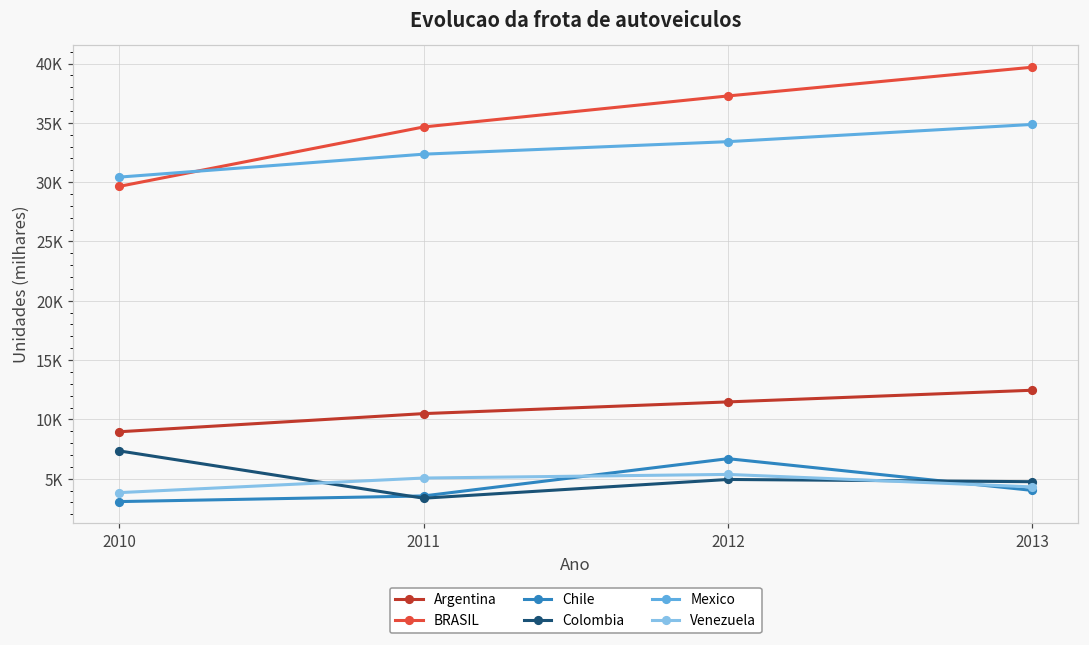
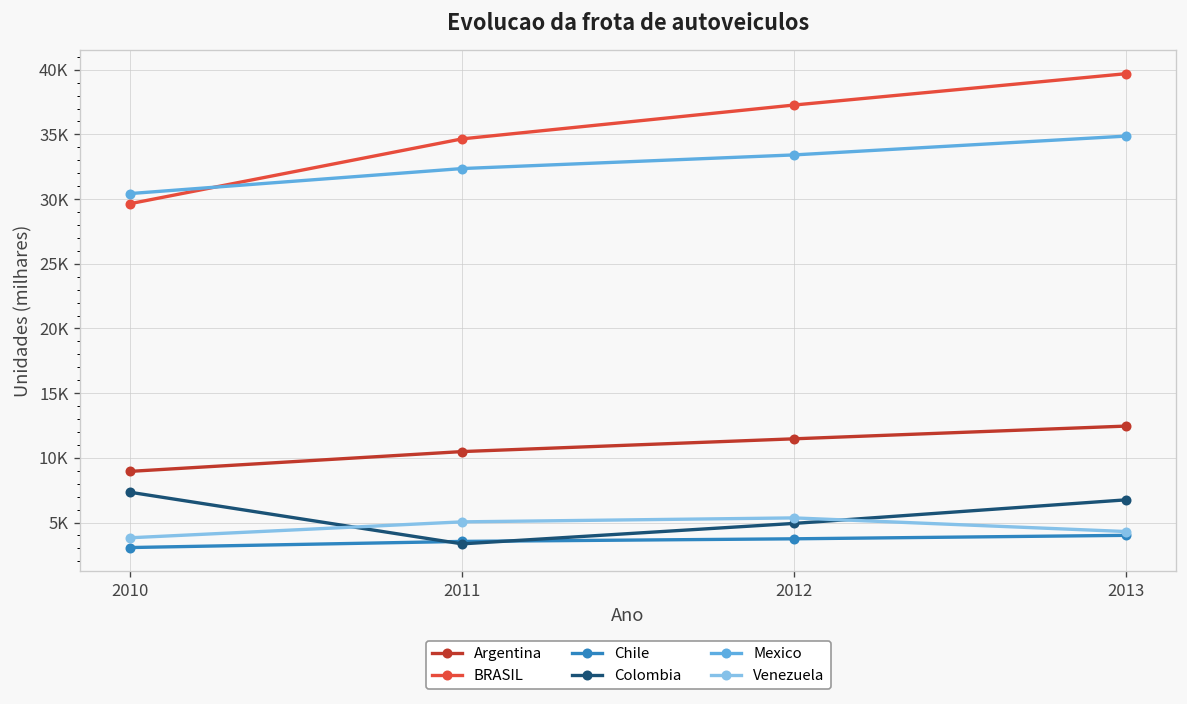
  {
    "Chile": {
      "2010": 3100,
-     "2012": 6700,
+     "2012": 3700,
      "2013": 4000
    },
    "Colombia": {
      "2010": 7300,
      "2012": 4900,
-     "2013": 4700
+     "2013": 6800
    }
  }
